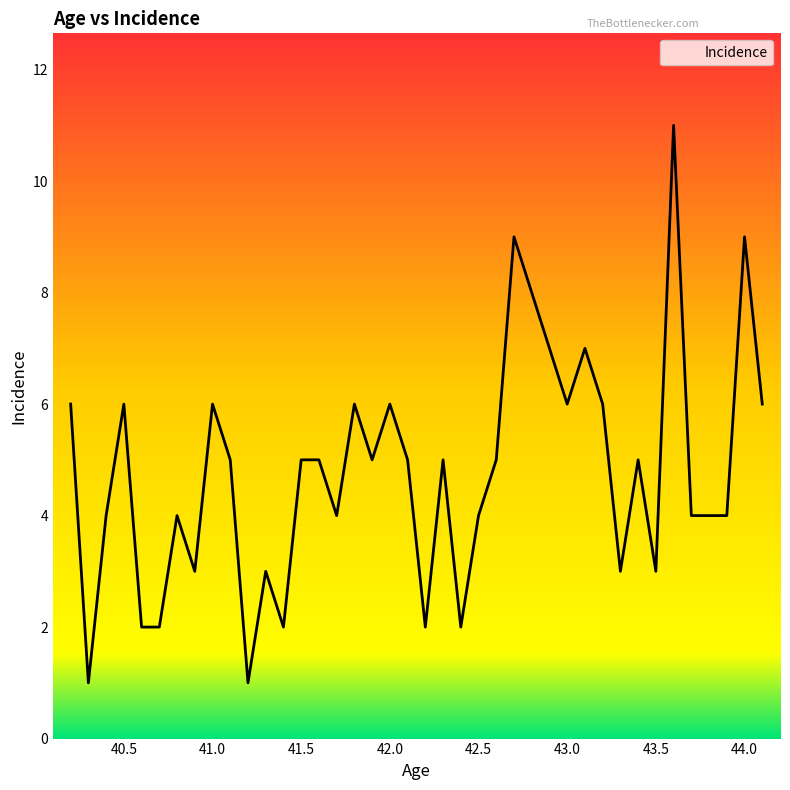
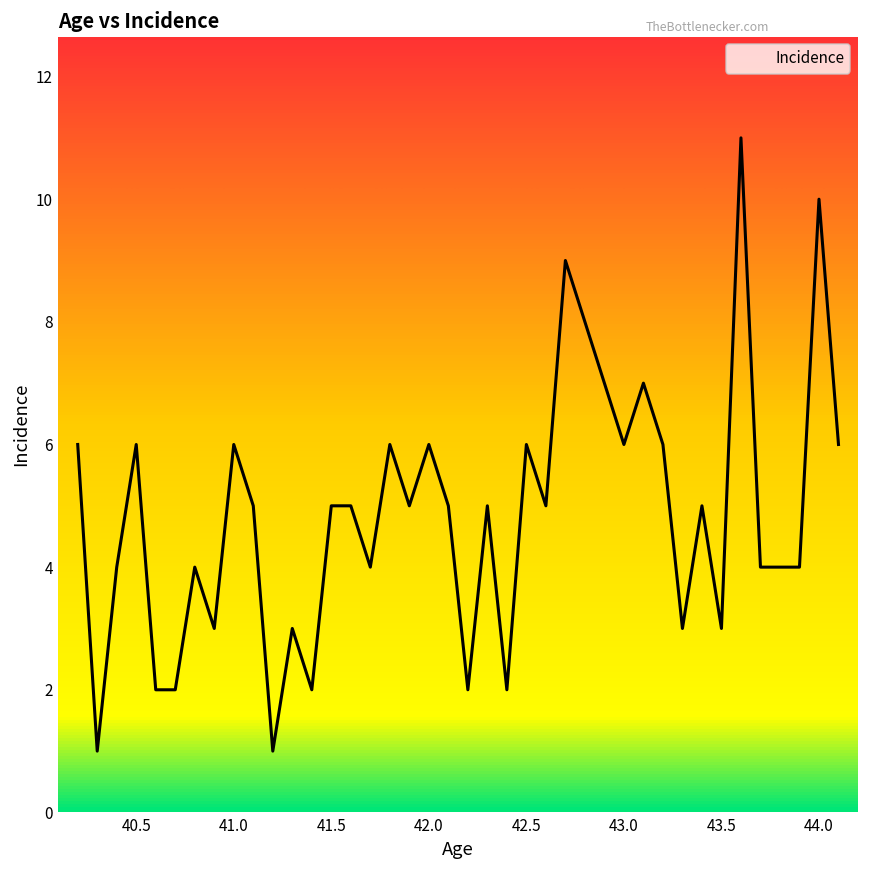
  {
    "40.5": 6,
    "41.0": 6,
    "41.5": 5,
    "42.0": 6,
-   "42.5": 4,
+   "42.5": 6,
    "43.0": 6,
    "43.5": 3,
-   "44.0": 9
+   "44.0": 10
  }
